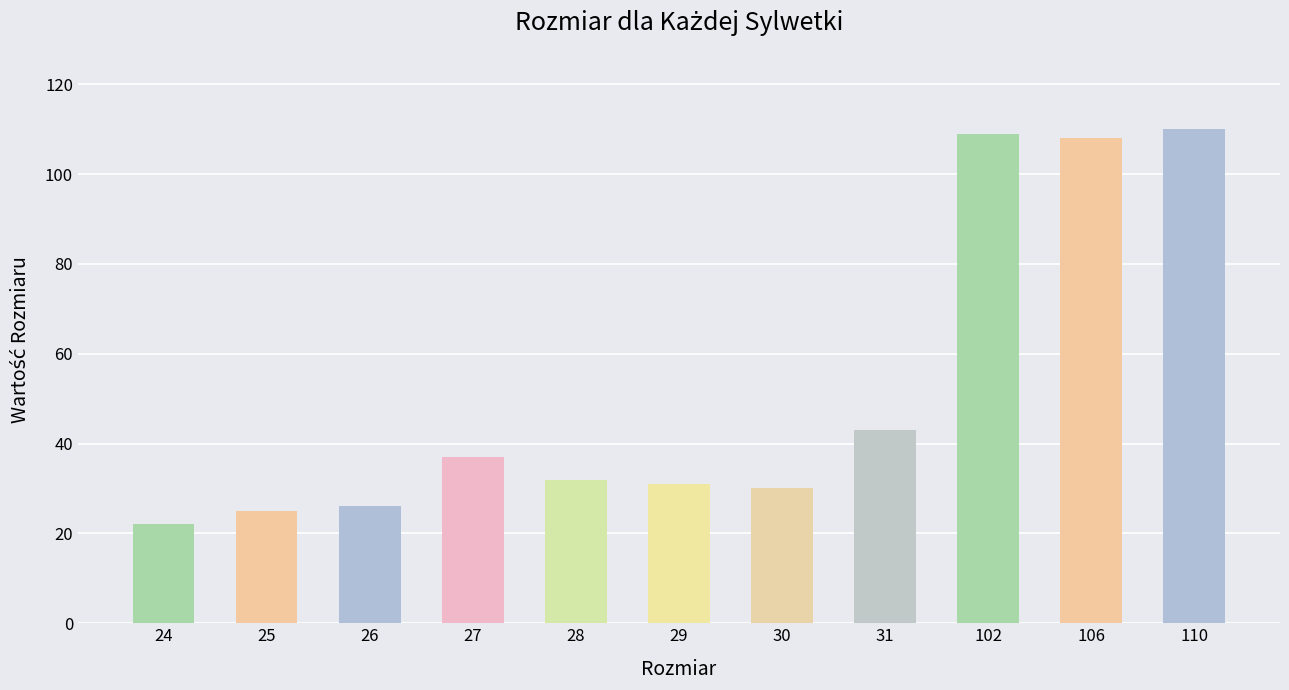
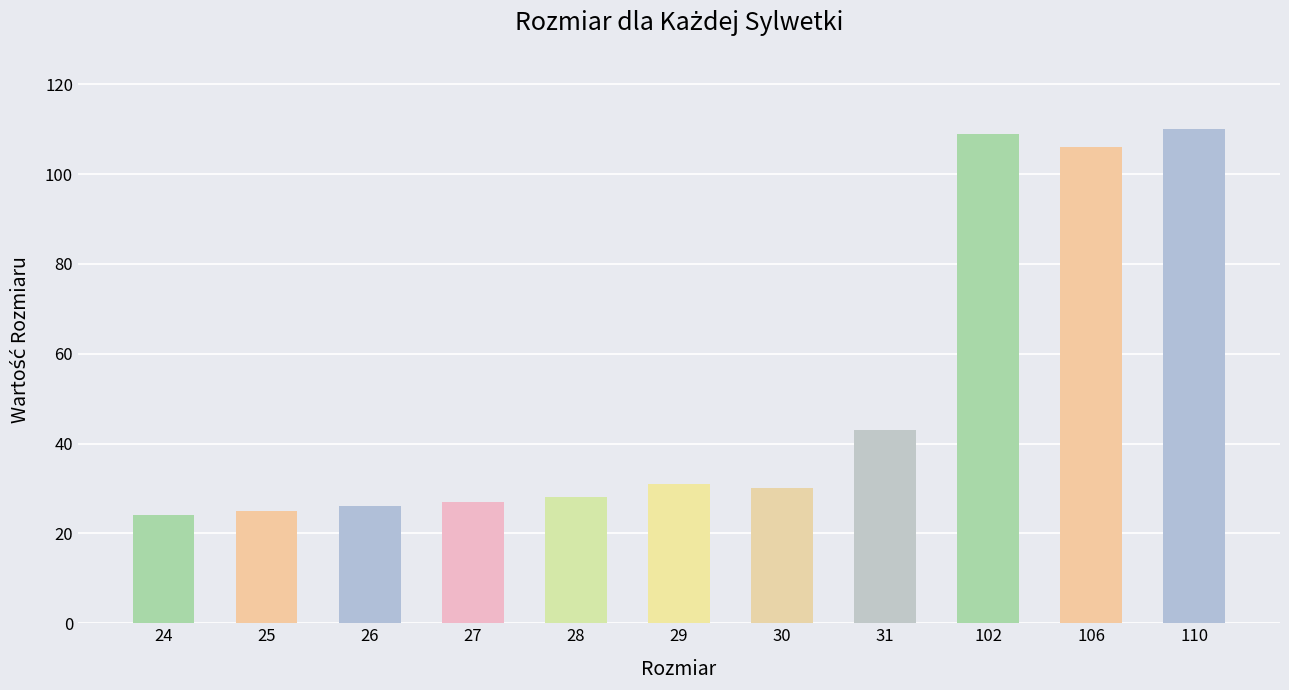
  {
-   "24": 22,
+   "24": 24,
    "25": 25,
    "26": 26,
-   "27": 37,
-   "28": 32,
+   "27": 27,
+   "28": 28,
    "29": 31,
    "30": 30,
    "31": 43,
    "102": 109,
-   "106": 108,
+   "106": 106,
    "110": 110
  }
